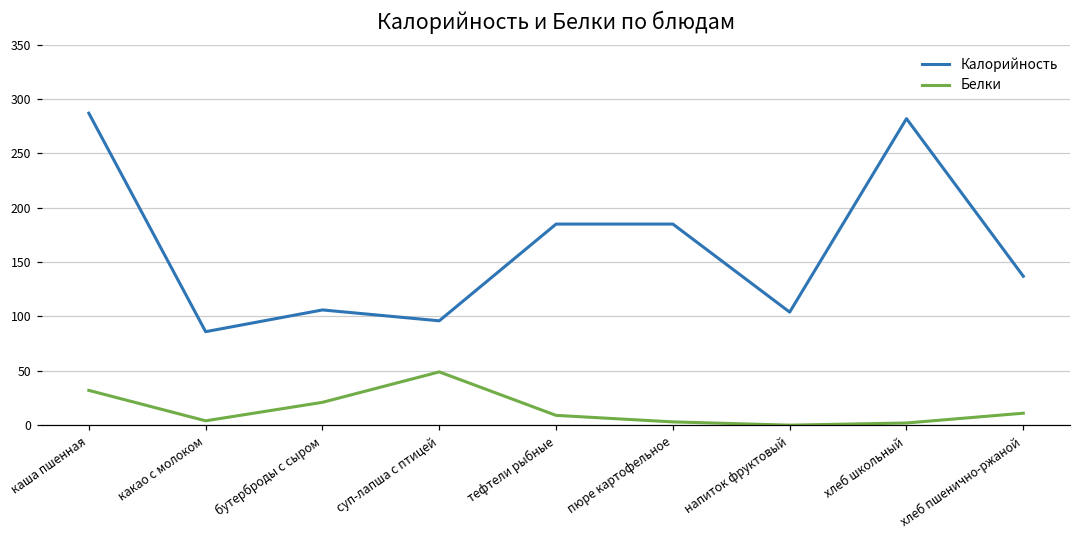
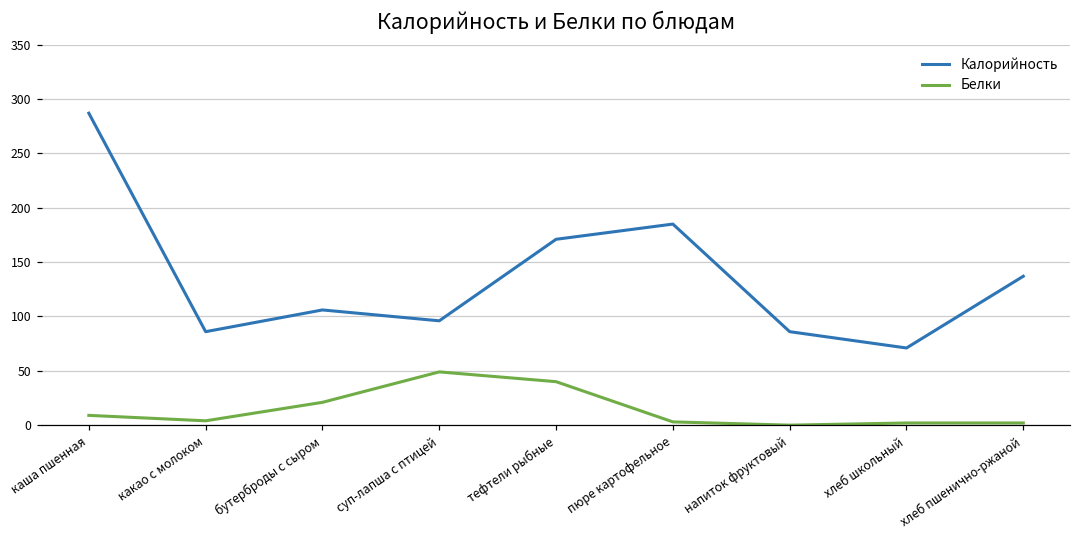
  {
    "Калорийность": {
      "каша пшенная": 290,
      "какао с молоком": 90,
      "бутерброды с сыром": 110,
      "суп-лапша с птицей": 100,
-     "тефтели рыбные": 190,
+     "тефтели рыбные": 170,
      "пюре картофельное": 190,
-     "напиток фруктовый": 100,
-     "хлеб школьный": 280,
+     "напиток фруктовый": 90,
+     "хлеб школьный": 70,
      "хлеб пшенично-ржаной": 140
    },
    "Белки": {
-     "каша пшенная": 30,
+     "каша пшенная": 10,
      "какао с молоком": 0,
      "бутерброды с сыром": 20,
      "суп-лапша с птицей": 50,
-     "тефтели рыбные": 10,
+     "тефтели рыбные": 40,
      "пюре картофельное": 0,
      "напиток фруктовый": 0,
      "хлеб школьный": 0,
-     "хлеб пшенично-ржаной": 10
+     "хлеб пшенично-ржаной": 0
    }
  }
